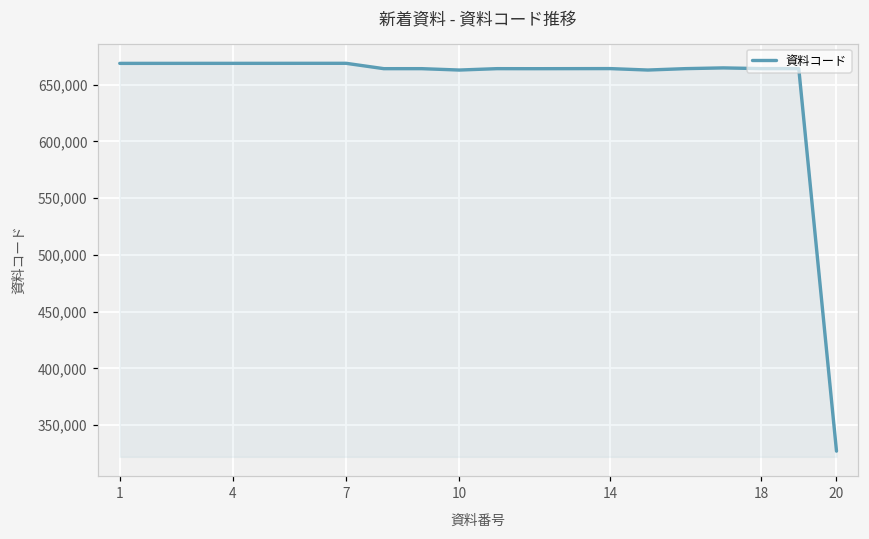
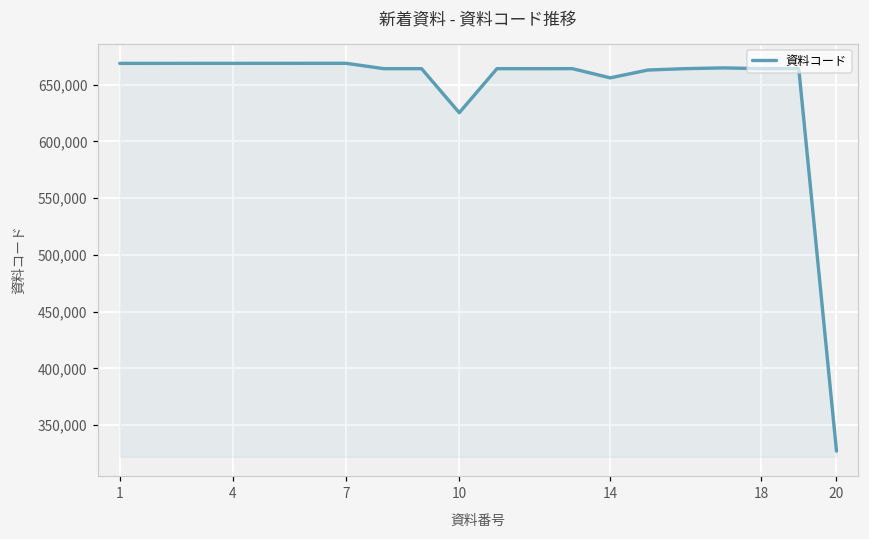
  {
    "1": "669,000",
    "4": "669,000",
    "7": "669,000",
-   "10": "663,000",
-   "14": "664,000",
+   "10": "625,000",
+   "14": "656,000",
    "20": "327,000"
  }
